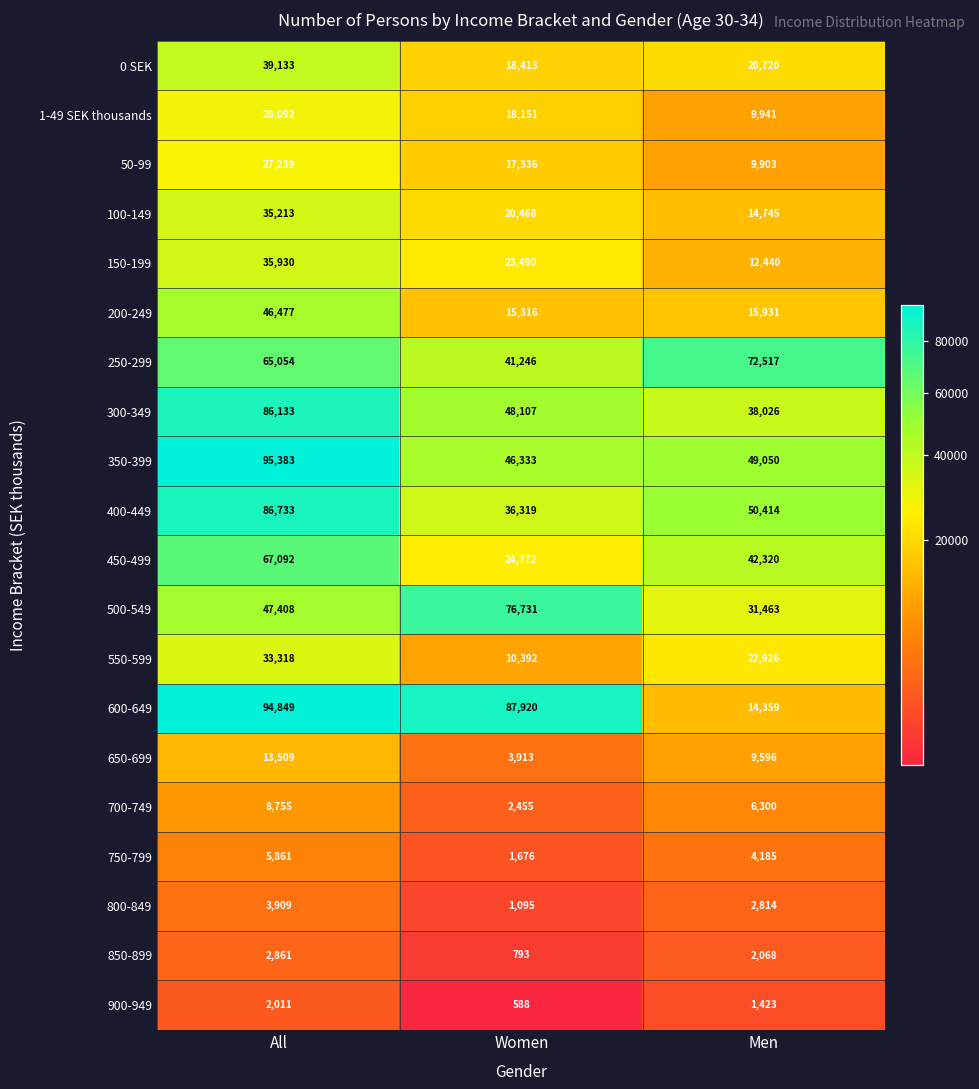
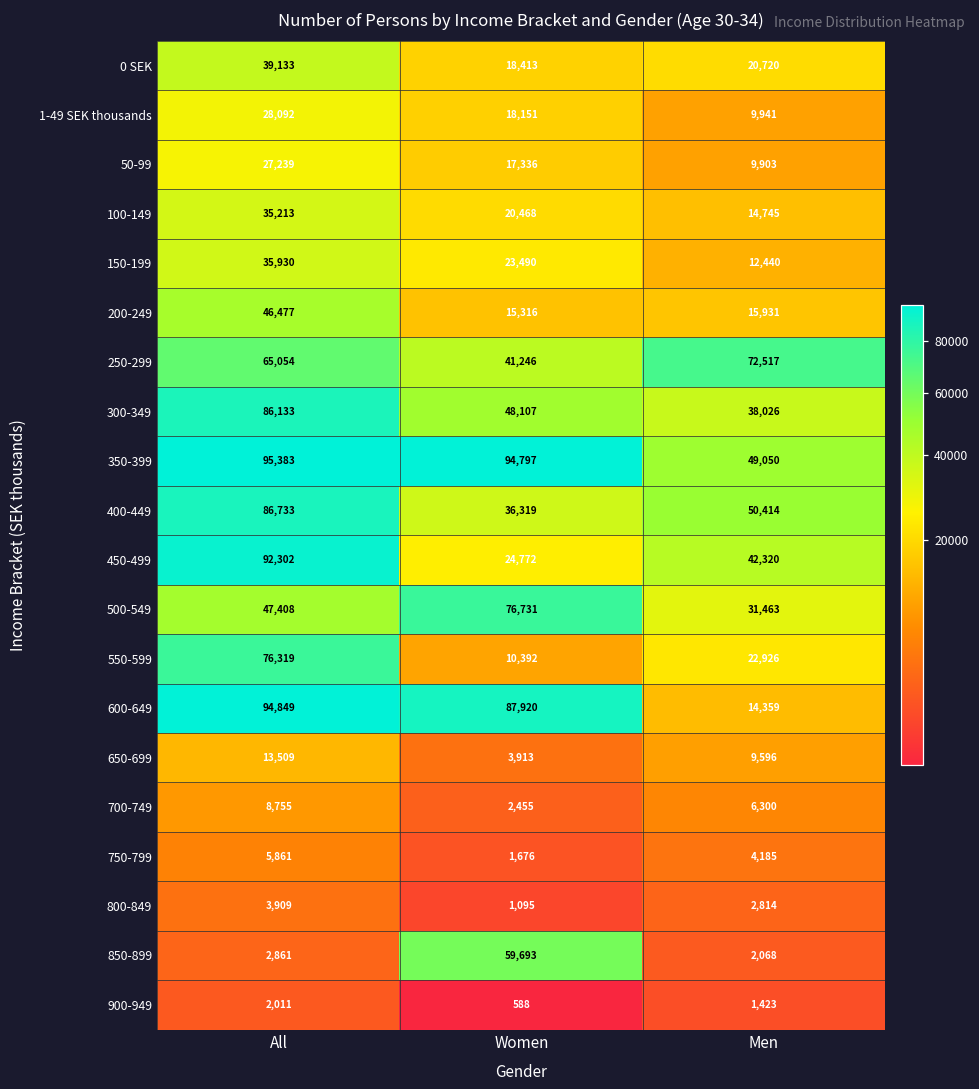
  {
    "0 SEK": {
      "All": "39,133",
      "Women": "18,413",
      "Men": "20,720"
    },
    "1-49 SEK thousands": {
      "All": "28,092",
      "Women": "18,151",
      "Men": "9,941"
    },
    "50-99": {
      "All": "27,239",
      "Women": "17,336",
      "Men": "9,903"
    },
    "100-149": {
      "All": "35,213",
      "Women": "20,468",
      "Men": "14,745"
    },
    "150-199": {
      "All": "35,930",
      "Women": "23,490",
      "Men": "12,440"
    },
    "200-249": {
      "All": "46,477",
      "Women": "15,316",
      "Men": "15,931"
    },
    "250-299": {
      "All": "65,054",
      "Women": "41,246",
      "Men": "72,517"
    },
    "300-349": {
      "All": "86,133",
      "Women": "48,107",
      "Men": "38,026"
    },
    "350-399": {
      "All": "95,383",
-     "Women": "46,333",
+     "Women": "94,797",
      "Men": "49,050"
    },
    "400-449": {
      "All": "86,733",
      "Women": "36,319",
      "Men": "50,414"
    },
    "450-499": {
-     "All": "67,092",
+     "All": "92,302",
      "Women": "24,772",
      "Men": "42,320"
    },
    "500-549": {
      "All": "47,408",
      "Women": "76,731",
      "Men": "31,463"
    },
    "550-599": {
-     "All": "33,318",
+     "All": "76,319",
      "Women": "10,392",
      "Men": "22,926"
    },
    "600-649": {
      "All": "94,849",
      "Women": "87,920",
      "Men": "14,359"
    },
    "650-699": {
      "All": "13,509",
      "Women": "3,913",
      "Men": "9,596"
    },
    "700-749": {
      "All": "8,755",
      "Women": "2,455",
      "Men": "6,300"
    },
    "750-799": {
      "All": "5,861",
      "Women": "1,676",
      "Men": "4,185"
    },
    "800-849": {
      "All": "3,909",
      "Women": "1,095",
      "Men": "2,814"
    },
    "850-899": {
      "All": "2,861",
-     "Women": "793",
+     "Women": "59,693",
      "Men": "2,068"
    },
    "900-949": {
      "All": "2,011",
      "Women": "588",
      "Men": "1,423"
    }
  }
